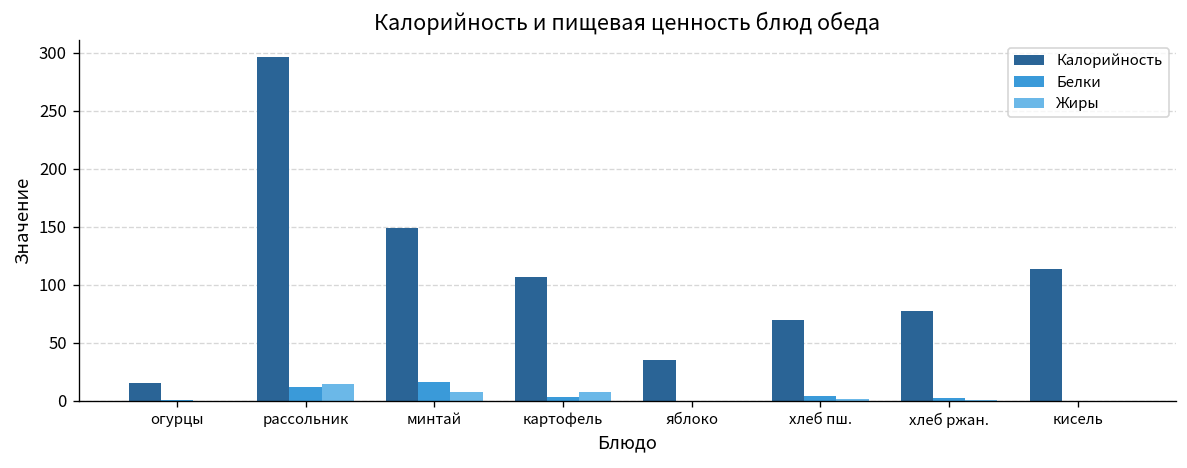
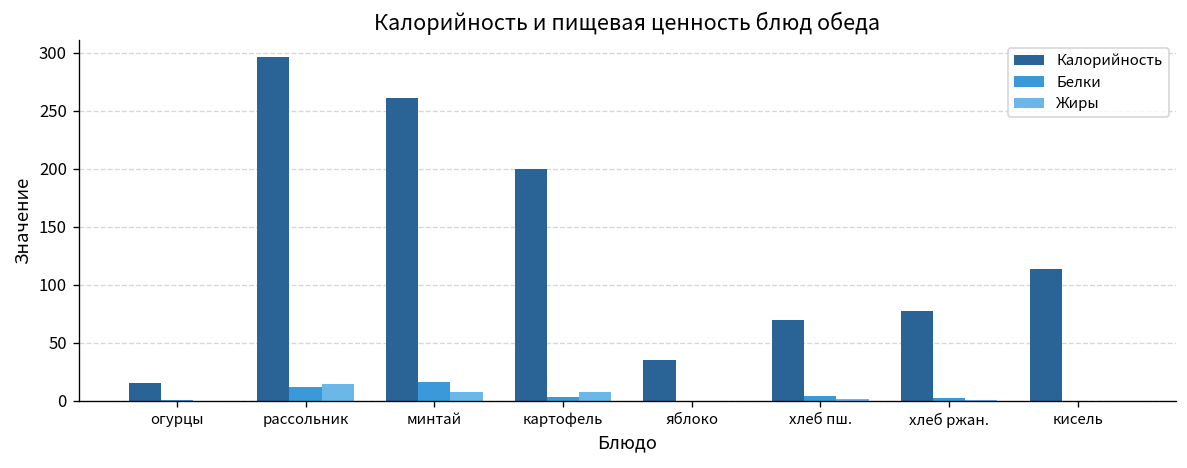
  {
    "Калорийность": {
      "огурцы": 20,
      "рассольник": 300,
-     "минтай": 150,
-     "картофель": 110,
+     "минтай": 260,
+     "картофель": 200,
      "яблоко": 40,
      "хлеб пш.": 70,
      "хлеб ржан.": 80,
      "кисель": 110
    }
  }
